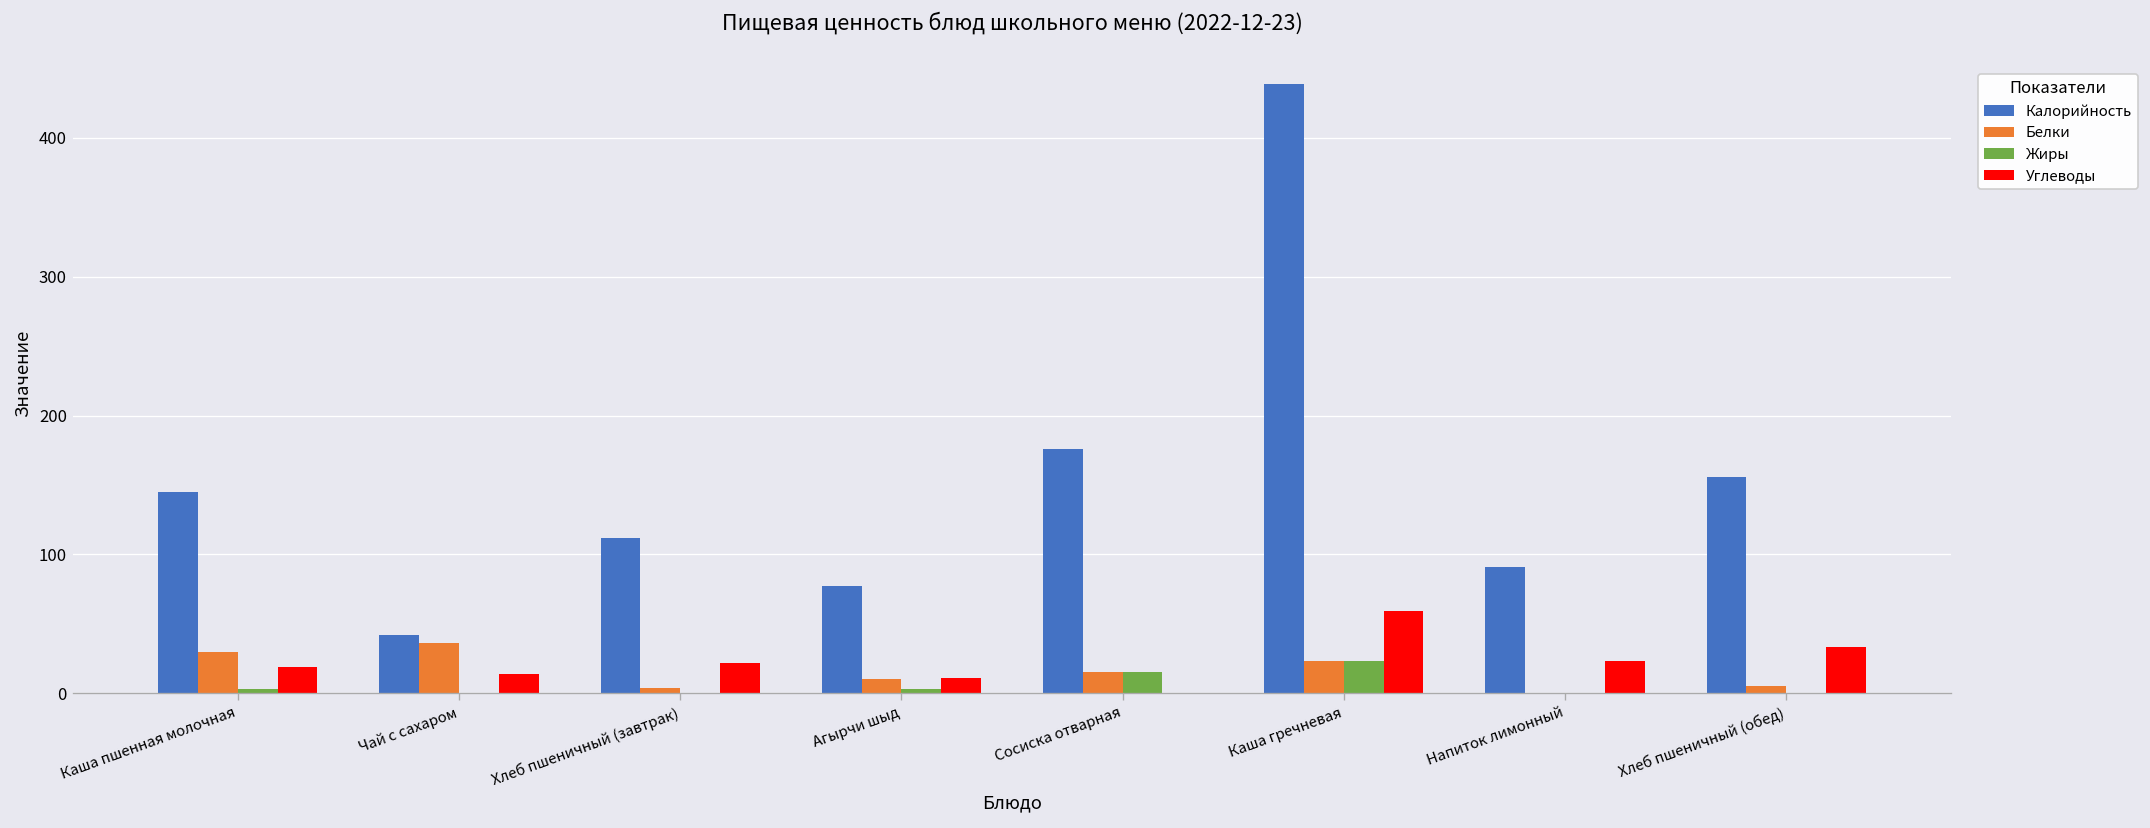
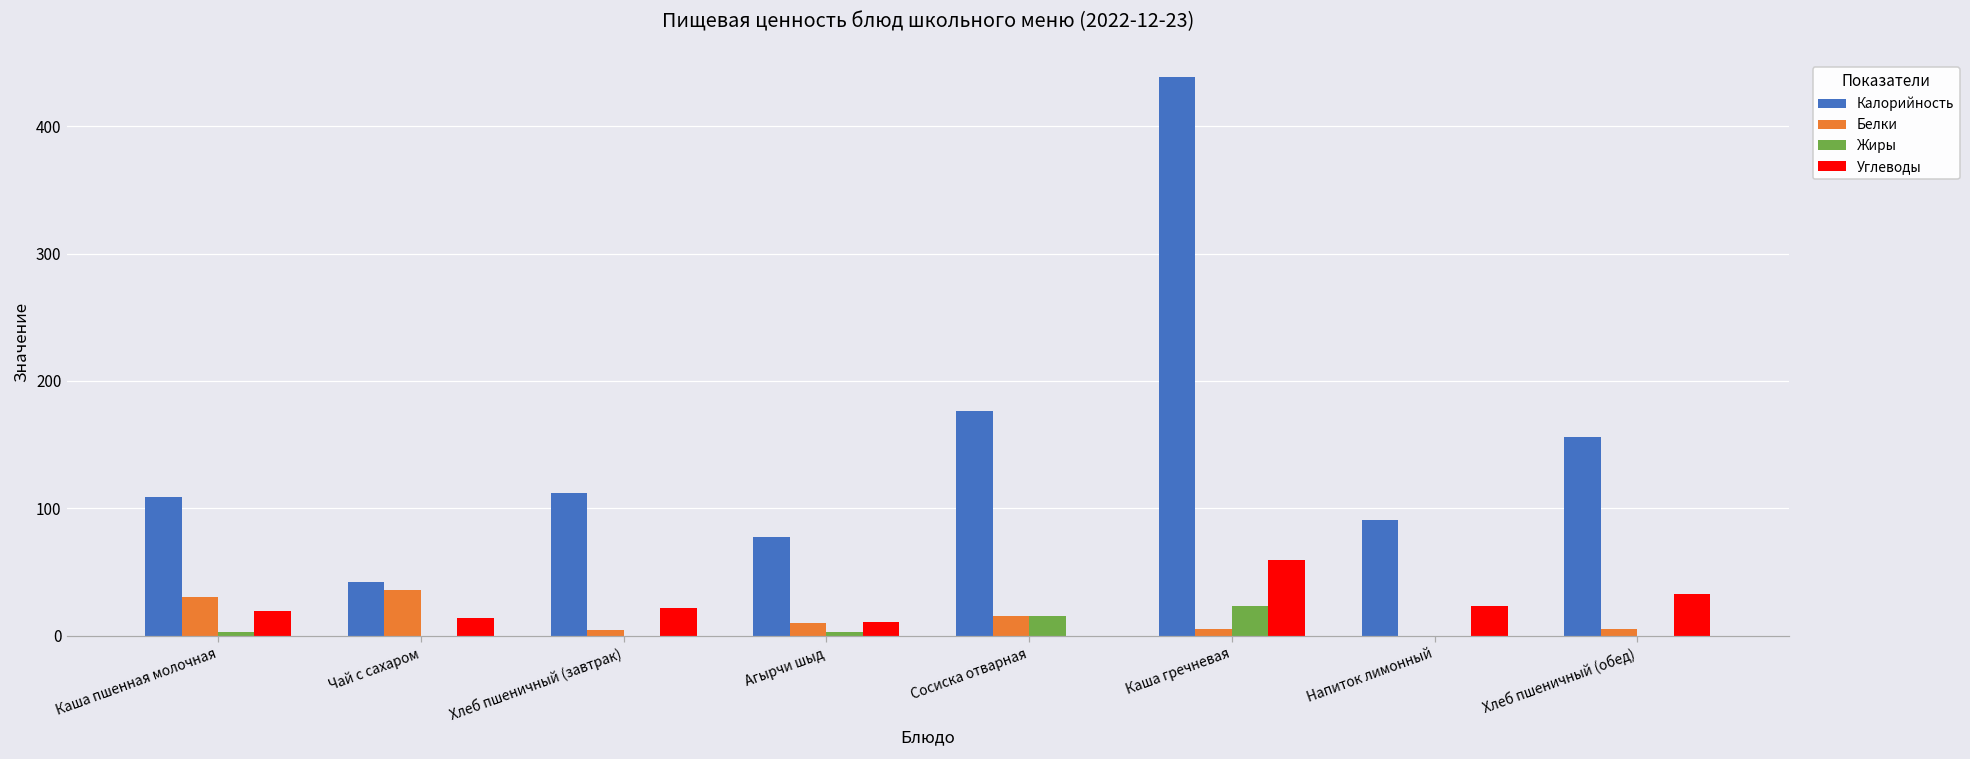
  {
    "Калорийность": {
-     "Каша пшенная молочная": 145,
+     "Каша пшенная молочная": 109,
      "Чай с сахаром": 42,
      "Хлеб пшеничный (завтрак)": 112,
      "Агырчи шыд": 77,
      "Сосиска отварная": 176,
      "Каша гречневая": 439,
      "Напиток лимонный": 91,
      "Хлеб пшеничный (обед)": 156
    },
    "Белки": {
      "Каша пшенная молочная": 30,
      "Чай с сахаром": 36,
      "Хлеб пшеничный (завтрак)": 4,
      "Агырчи шыд": 10,
      "Сосиска отварная": 15,
-     "Каша гречневая": 23,
+     "Каша гречневая": 5,
      "Напиток лимонный": 0,
      "Хлеб пшеничный (обед)": 5
    },
    "Жиры": {
      "Каша пшенная молочная": 3,
      "Чай с сахаром": 0,
      "Хлеб пшеничный (завтрак)": 0,
      "Агырчи шыд": 3,
      "Сосиска отварная": 15,
      "Каша гречневая": 23,
      "Напиток лимонный": 0,
      "Хлеб пшеничный (обед)": 0
    },
    "Углеводы": {
      "Каша пшенная молочная": 19,
      "Чай с сахаром": 14,
      "Хлеб пшеничный (завтрак)": 22,
      "Агырчи шыд": 11,
      "Сосиска отварная": 0,
      "Каша гречневая": 59,
      "Напиток лимонный": 23,
      "Хлеб пшеничный (обед)": 33
    }
  }
